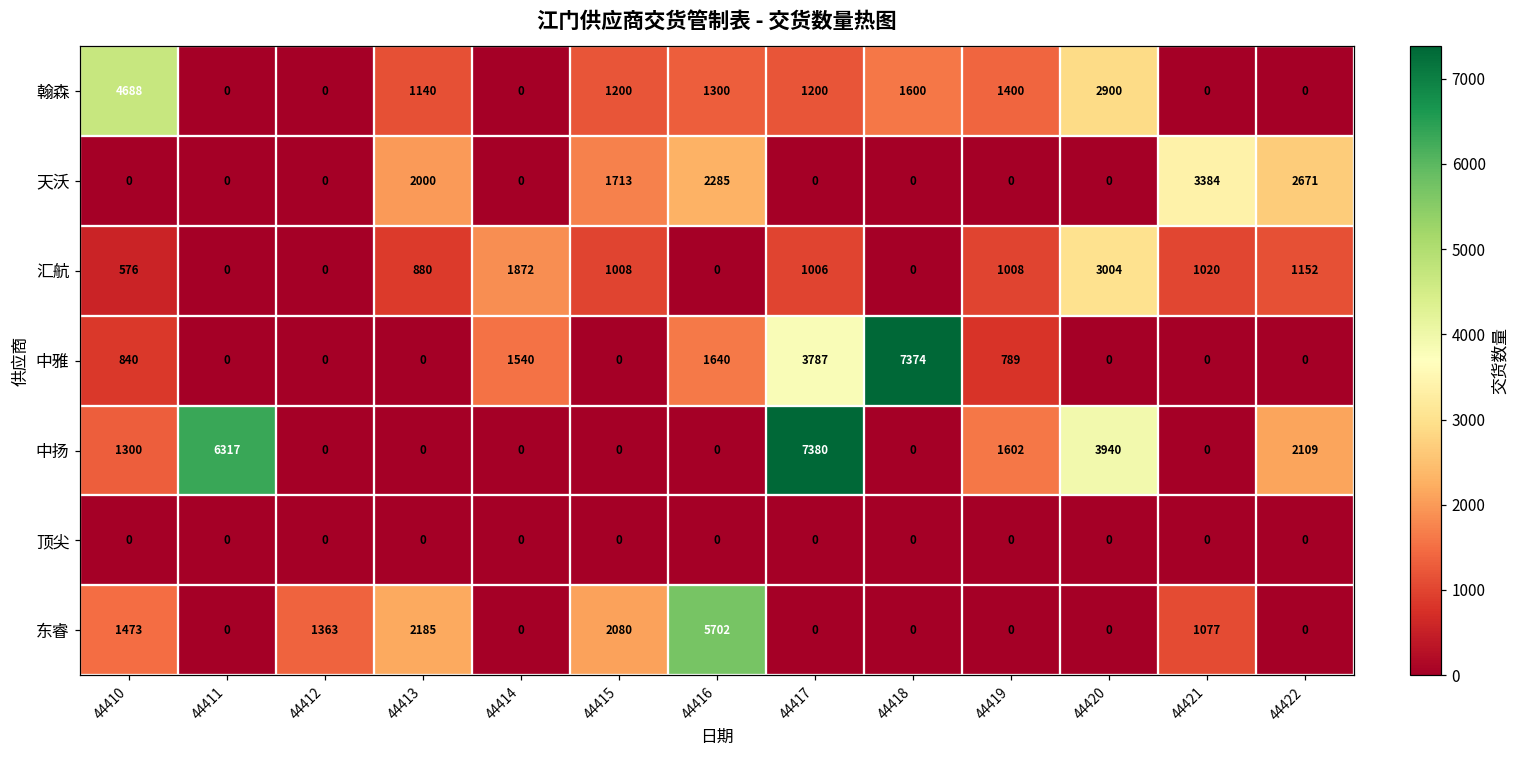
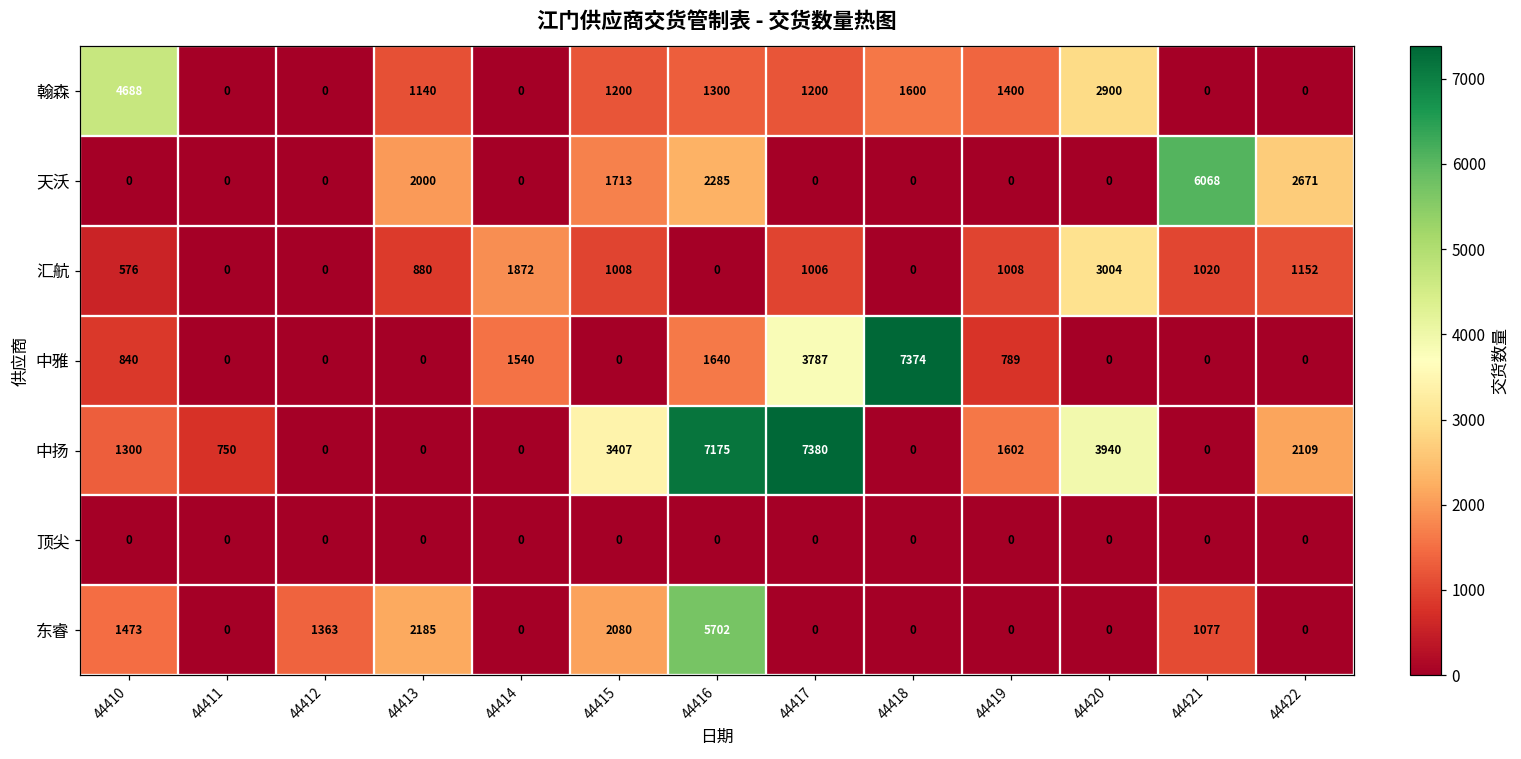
  {
    "翰森": {
      "44410": 4688,
      "44411": 0,
      "44412": 0,
      "44413": 1140,
      "44414": 0,
      "44415": 1200,
      "44416": 1300,
      "44417": 1200,
      "44418": 1600,
      "44419": 1400,
      "44420": 2900,
      "44421": 0,
      "44422": 0
    },
    "天沃": {
      "44410": 0,
      "44411": 0,
      "44412": 0,
      "44413": 2000,
      "44414": 0,
      "44415": 1713,
      "44416": 2285,
      "44417": 0,
      "44418": 0,
      "44419": 0,
      "44420": 0,
-     "44421": 3384,
+     "44421": 6068,
      "44422": 2671
    },
    "汇航": {
      "44410": 576,
      "44411": 0,
      "44412": 0,
      "44413": 880,
      "44414": 1872,
      "44415": 1008,
      "44416": 0,
      "44417": 1006,
      "44418": 0,
      "44419": 1008,
      "44420": 3004,
      "44421": 1020,
      "44422": 1152
    },
    "中雅": {
      "44410": 840,
      "44411": 0,
      "44412": 0,
      "44413": 0,
      "44414": 1540,
      "44415": 0,
      "44416": 1640,
      "44417": 3787,
      "44418": 7374,
      "44419": 789,
      "44420": 0,
      "44421": 0,
      "44422": 0
    },
    "中扬": {
      "44410": 1300,
-     "44411": 6317,
+     "44411": 750,
      "44412": 0,
      "44413": 0,
      "44414": 0,
-     "44415": 0,
-     "44416": 0,
+     "44415": 3407,
+     "44416": 7175,
      "44417": 7380,
      "44418": 0,
      "44419": 1602,
      "44420": 3940,
      "44421": 0,
      "44422": 2109
    },
    "顶尖": {
      "44410": 0,
      "44411": 0,
      "44412": 0,
      "44413": 0,
      "44414": 0,
      "44415": 0,
      "44416": 0,
      "44417": 0,
      "44418": 0,
      "44419": 0,
      "44420": 0,
      "44421": 0,
      "44422": 0
    },
    "东睿": {
      "44410": 1473,
      "44411": 0,
      "44412": 1363,
      "44413": 2185,
      "44414": 0,
      "44415": 2080,
      "44416": 5702,
      "44417": 0,
      "44418": 0,
      "44419": 0,
      "44420": 0,
      "44421": 1077,
      "44422": 0
    }
  }
